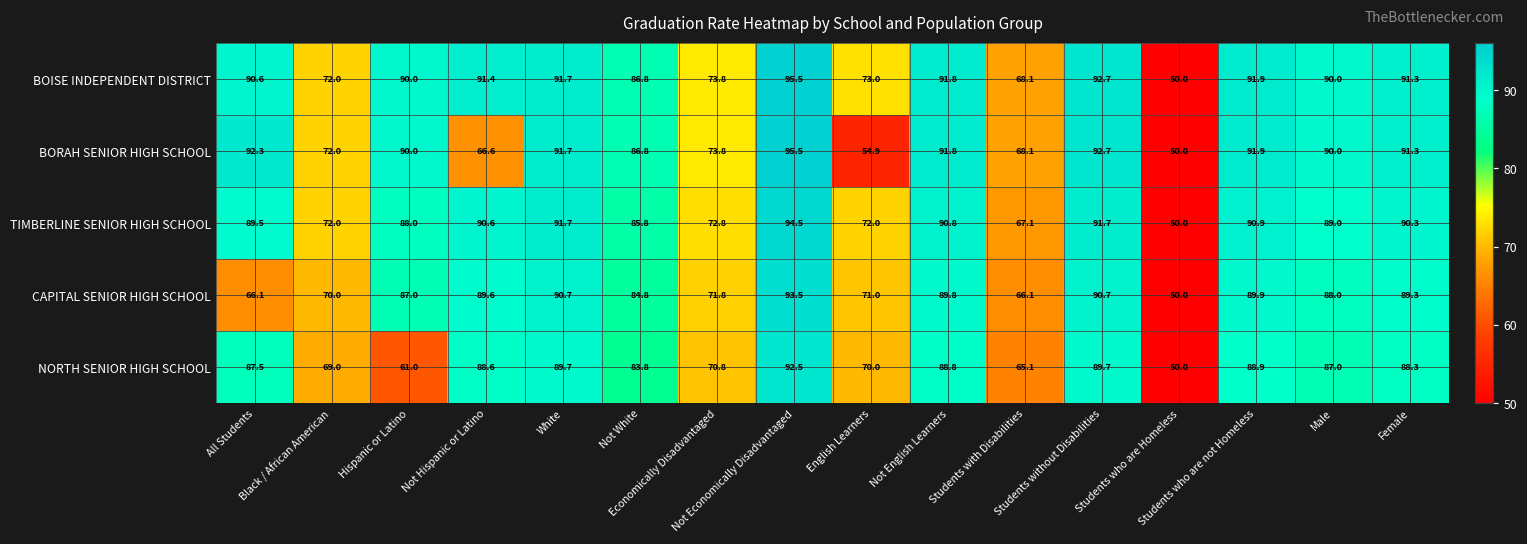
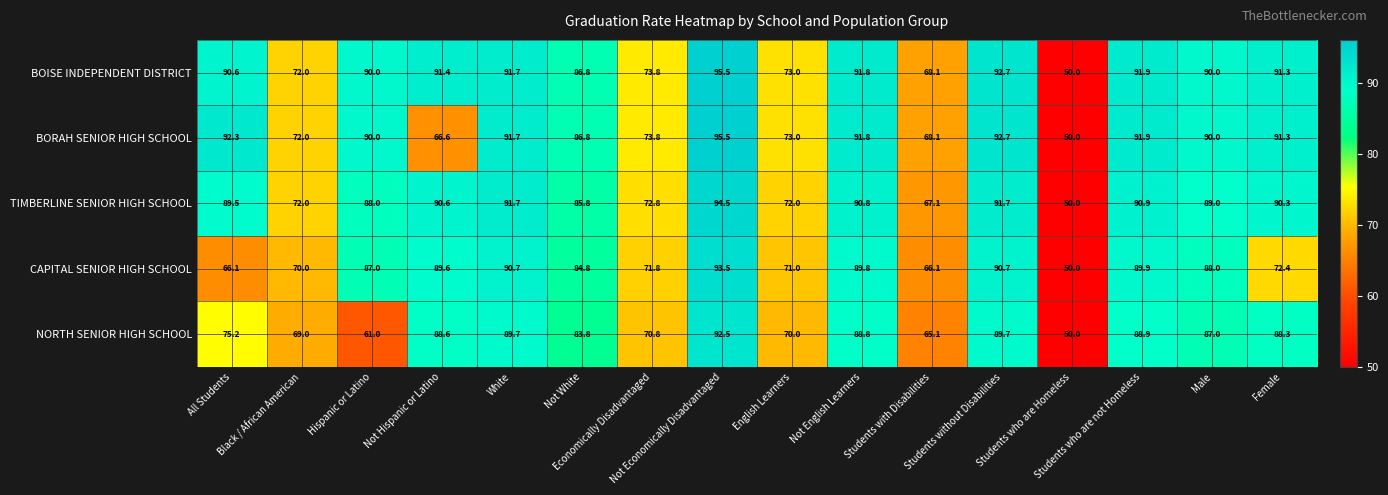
  {
    "BOISE INDEPENDENT DISTRICT": {
      "All Students": 90.6,
      "Black / African American": 72.0,
      "Hispanic or Latino": 90.0,
      "Not Hispanic or Latino": 91.4,
      "White": 91.7,
      "Not White": 86.8,
      "Economically Disadvantaged": 73.8,
      "Not Economically Disadvantaged": 95.5,
      "English Learners": 73.0,
      "Not English Learners": 91.8,
      "Students with Disabilities": 68.1,
      "Students without Disabilities": 92.7,
      "Students who are Homeless": 50.0,
      "Students who are not Homeless": 91.9,
      "Male": 90.0,
      "Female": 91.3
    },
    "BORAH SENIOR HIGH SCHOOL": {
      "All Students": 92.3,
      "Black / African American": 72.0,
      "Hispanic or Latino": 90.0,
      "Not Hispanic or Latino": 66.6,
      "White": 91.7,
      "Not White": 86.8,
      "Economically Disadvantaged": 73.8,
      "Not Economically Disadvantaged": 95.5,
-     "English Learners": 54.9,
+     "English Learners": 73.0,
      "Not English Learners": 91.8,
      "Students with Disabilities": 68.1,
      "Students without Disabilities": 92.7,
      "Students who are Homeless": 50.0,
      "Students who are not Homeless": 91.9,
      "Male": 90.0,
      "Female": 91.3
    },
    "TIMBERLINE SENIOR HIGH SCHOOL": {
      "All Students": 89.5,
      "Black / African American": 72.0,
      "Hispanic or Latino": 88.0,
      "Not Hispanic or Latino": 90.6,
      "White": 91.7,
      "Not White": 85.8,
      "Economically Disadvantaged": 72.8,
      "Not Economically Disadvantaged": 94.5,
      "English Learners": 72.0,
      "Not English Learners": 90.8,
      "Students with Disabilities": 67.1,
      "Students without Disabilities": 91.7,
      "Students who are Homeless": 50.0,
      "Students who are not Homeless": 90.9,
      "Male": 89.0,
      "Female": 90.3
    },
    "CAPITAL SENIOR HIGH SCHOOL": {
      "All Students": 66.1,
      "Black / African American": 70.0,
      "Hispanic or Latino": 87.0,
      "Not Hispanic or Latino": 89.6,
      "White": 90.7,
      "Not White": 84.8,
      "Economically Disadvantaged": 71.8,
      "Not Economically Disadvantaged": 93.5,
      "English Learners": 71.0,
      "Not English Learners": 89.8,
      "Students with Disabilities": 66.1,
      "Students without Disabilities": 90.7,
      "Students who are Homeless": 50.0,
      "Students who are not Homeless": 89.9,
      "Male": 88.0,
-     "Female": 89.3
+     "Female": 72.4
    },
    "NORTH SENIOR HIGH SCHOOL": {
-     "All Students": 87.5,
+     "All Students": 75.2,
      "Black / African American": 69.0,
      "Hispanic or Latino": 61.0,
      "Not Hispanic or Latino": 88.6,
      "White": 89.7,
      "Not White": 83.8,
      "Economically Disadvantaged": 70.8,
      "Not Economically Disadvantaged": 92.5,
      "English Learners": 70.0,
      "Not English Learners": 88.8,
      "Students with Disabilities": 65.1,
      "Students without Disabilities": 89.7,
      "Students who are Homeless": 50.0,
      "Students who are not Homeless": 88.9,
      "Male": 87.0,
      "Female": 88.3
    }
  }
